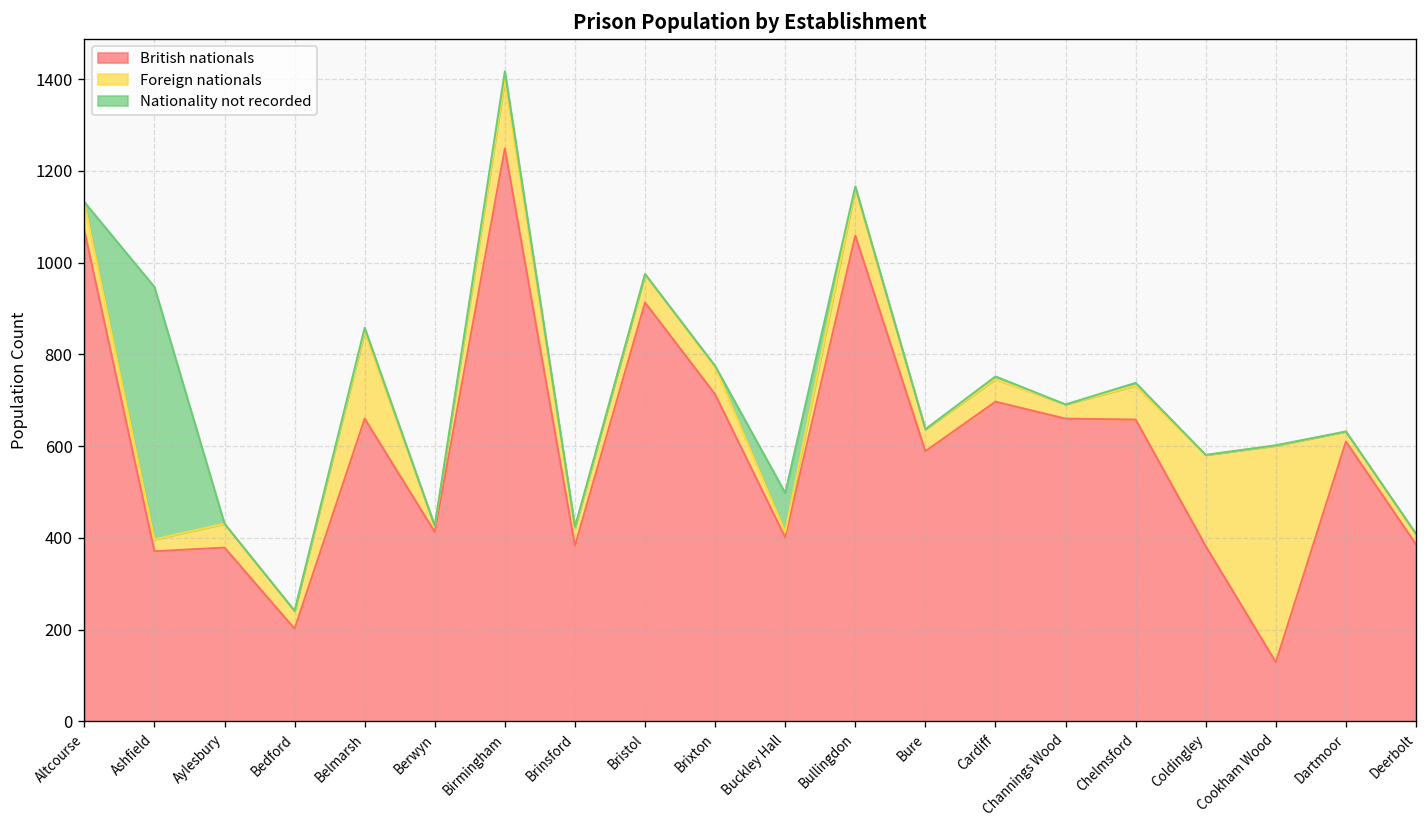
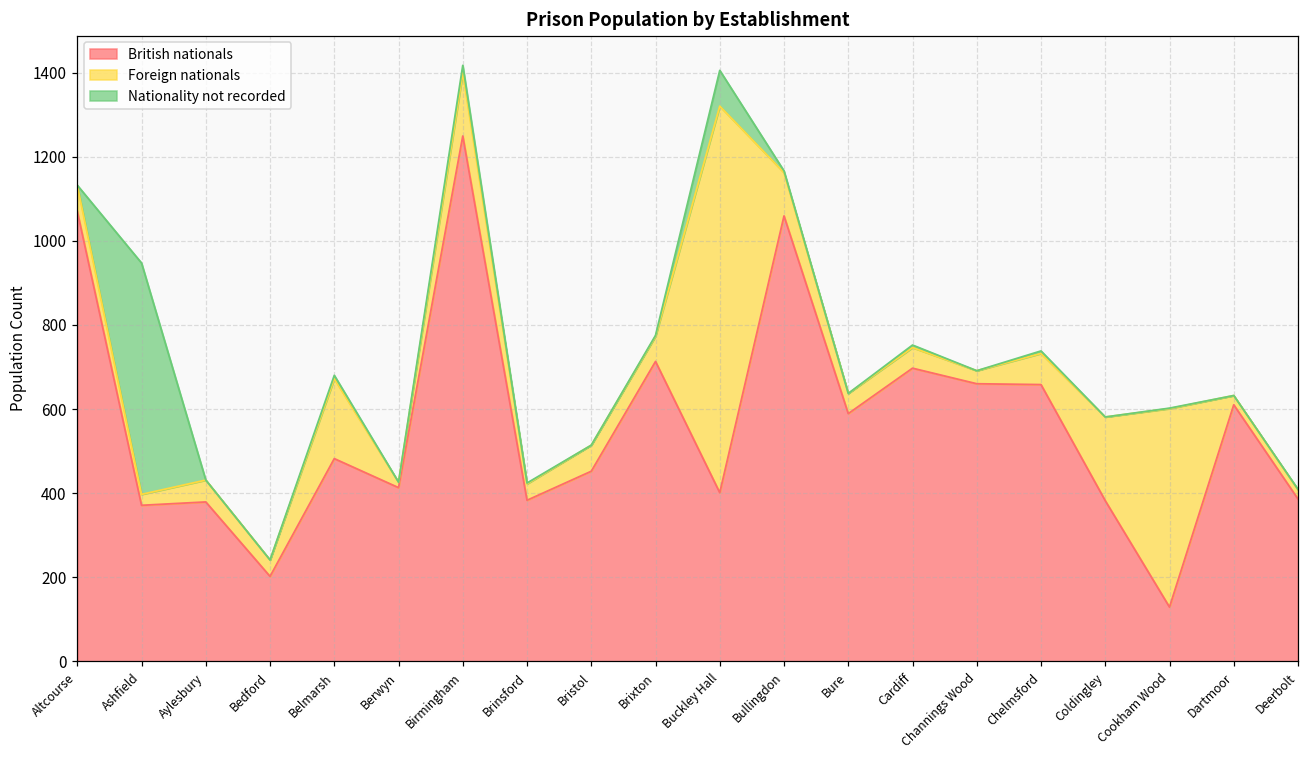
  {
    "British nationals": {
      "Altcourse": 1070,
      "Ashfield": 370,
      "Aylesbury": 380,
      "Bedford": 200,
-     "Belmarsh": 660,
+     "Belmarsh": 480,
      "Berwyn": 410,
      "Birmingham": 1250,
      "Brinsford": 380,
-     "Bristol": 910,
+     "Bristol": 450,
      "Brixton": 710,
      "Buckley Hall": 400,
      "Bullingdon": 1060,
      "Bure": 590,
      "Cardiff": 700,
      "Channings Wood": 660,
      "Chelmsford": 660,
      "Coldingley": 380,
      "Cookham Wood": 130,
      "Dartmoor": 610,
      "Deerbolt": 390
    },
    "Foreign nationals": {
      "Ashfield": 30,
      "Belmarsh": 190,
      "Birmingham": 150,
-     "Buckley Hall": 10
+     "Buckley Hall": 920
    },
    "Nationality not recorded": {
      "Ashfield": 550,
      "Belmarsh": 10,
      "Birmingham": 20,
      "Buckley Hall": 90
    }
  }
